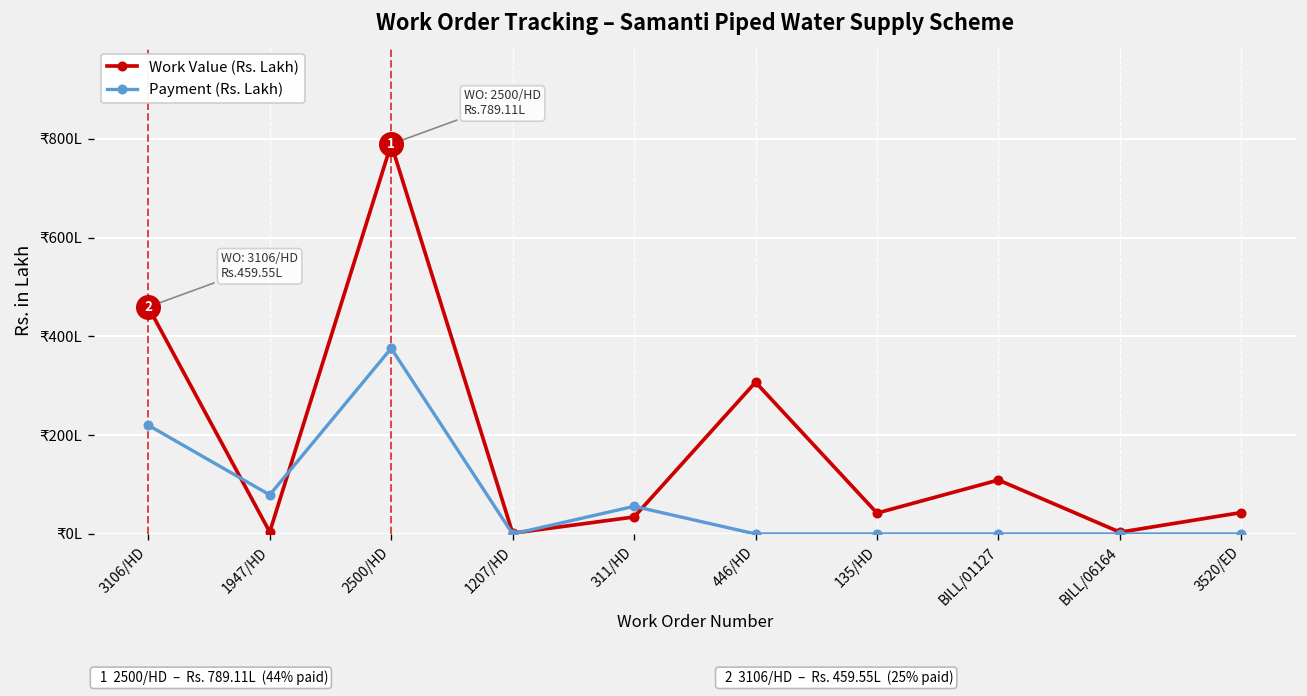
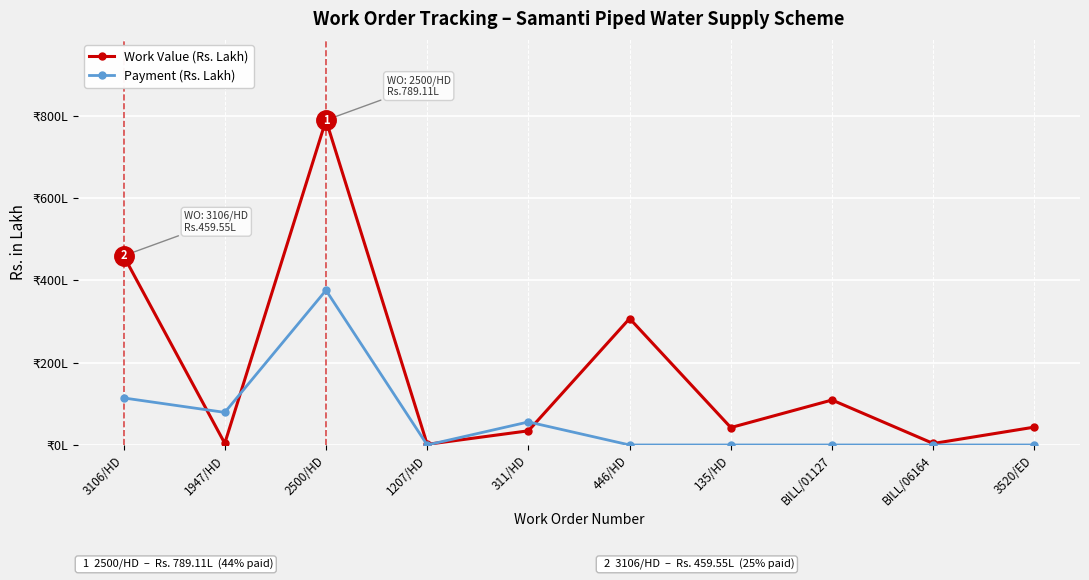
  {
    "Payment (Rs. Lakh)": {
-     "3106/HD": "₹220L",
+     "3106/HD": "₹110L",
      "1947/HD": "₹80L",
      "2500/HD": "₹380L",
      "311/HD": "₹60L",
      "446/HD": "₹0L",
      "135/HD": "₹0L",
      "BILL/01127": "₹0L",
      "3520/ED": "₹0L"
    }
  }
